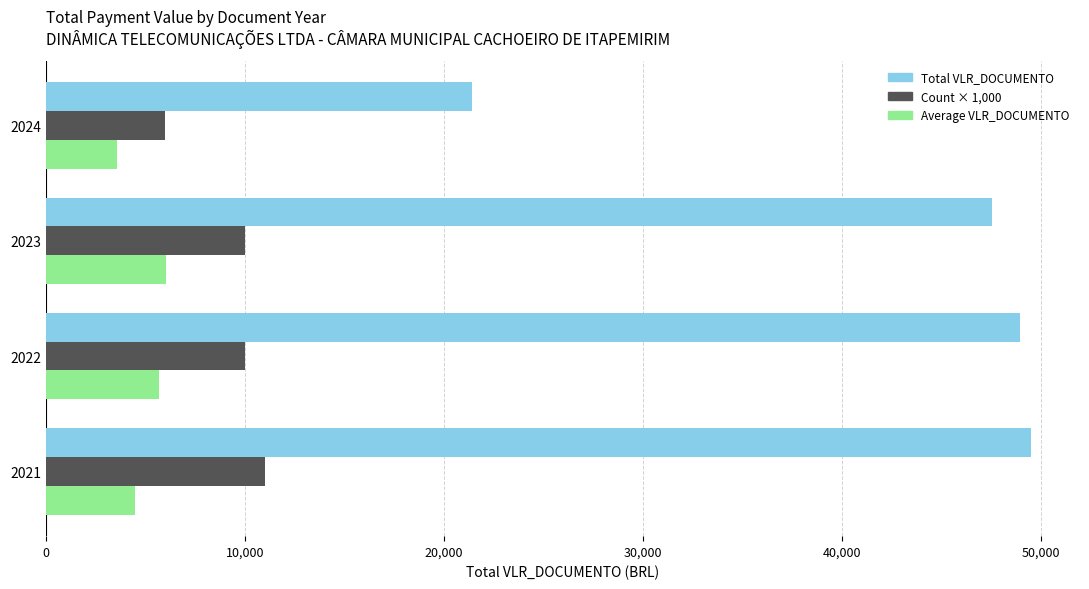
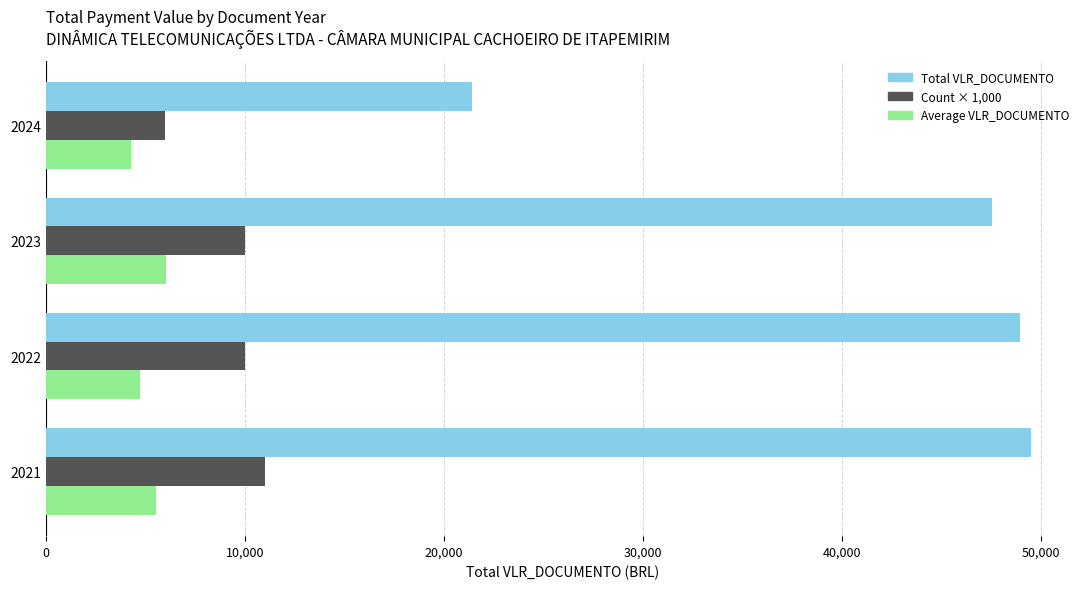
  {
    "Total VLR_DOCUMENTO": {
      "2024": "21,400",
      "2023": "47,600",
      "2022": "49,000",
      "2021": "49,500"
    },
    "Average VLR_DOCUMENTO": {
-     "2024": "3,600",
+     "2024": "4,300",
      "2023": "6,100",
-     "2022": "5,700",
-     "2021": "4,500"
+     "2022": "4,700",
+     "2021": "5,500"
    }
  }
